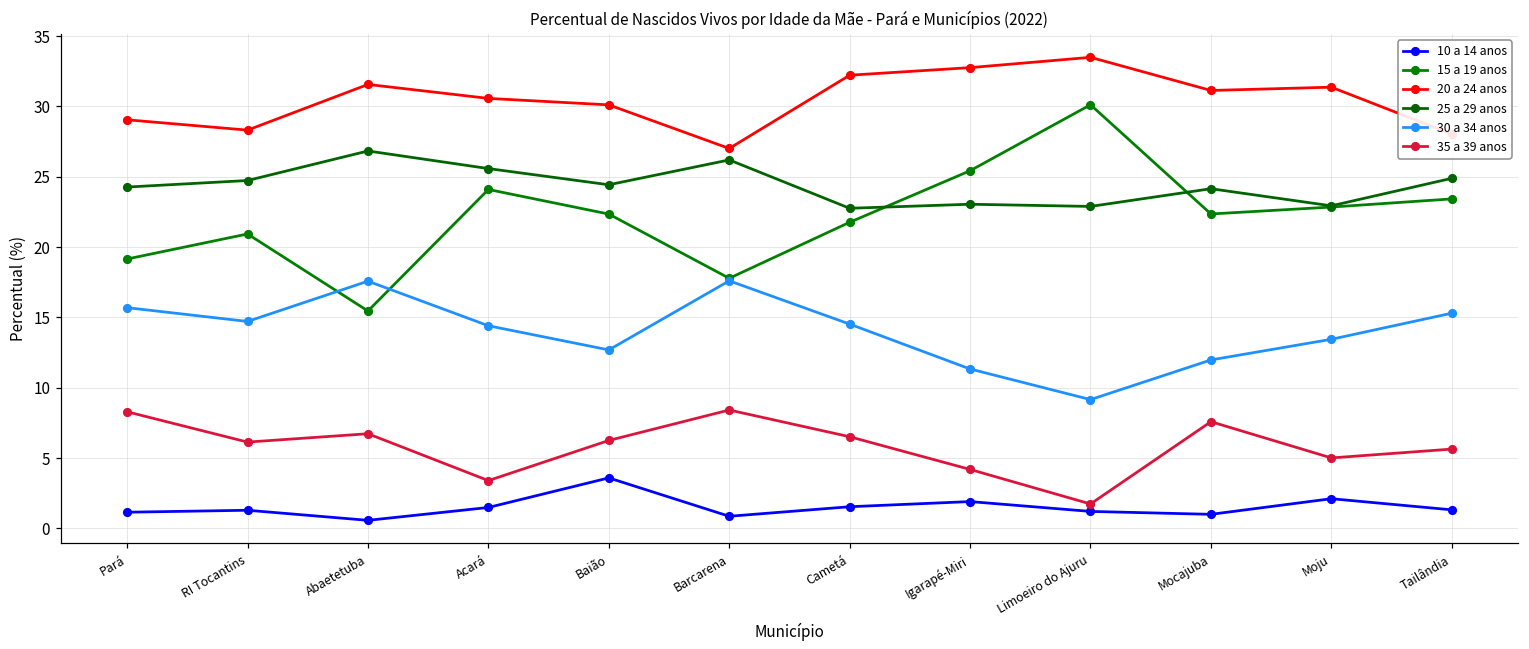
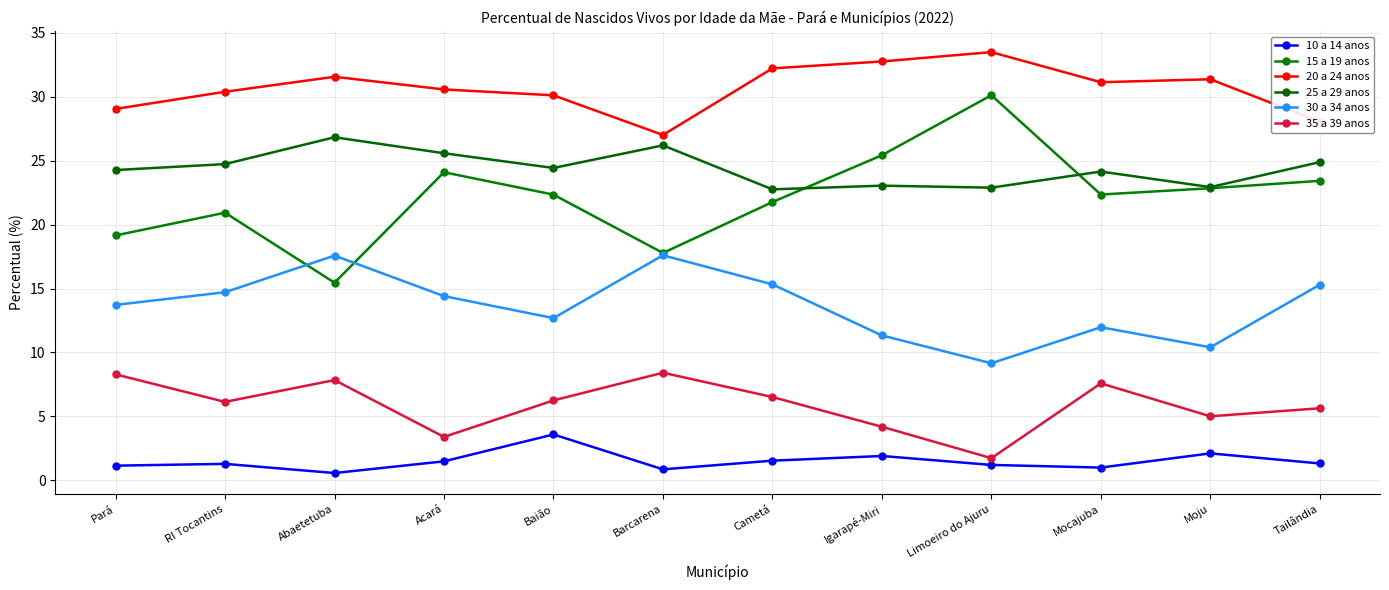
  {
    "10 a 14 anos": {
      "Pará": 1.1,
      "RI Tocantins": 1.3,
      "Abaetetuba": 0.6,
      "Acará": 1.5,
      "Baião": 3.6,
      "Barcarena": 0.9,
      "Cametá": 1.5,
      "Igarapé-Miri": 1.9,
      "Limoeiro do Ajuru": 1.2,
      "Mocajuba": 1.0,
      "Moju": 2.1,
      "Tailândia": 1.3
    },
    "20 a 24 anos": {
      "Pará": 29.1,
-     "RI Tocantins": 28.3,
+     "RI Tocantins": 30.4,
      "Abaetetuba": 31.6,
      "Acará": 30.6,
      "Baião": 30.1,
      "Barcarena": 27.0,
      "Cametá": 32.2,
      "Igarapé-Miri": 32.8,
      "Limoeiro do Ajuru": 33.5,
      "Mocajuba": 31.1,
      "Moju": 31.4
    },
    "30 a 34 anos": {
-     "Pará": 15.7,
+     "Pará": 13.7,
      "RI Tocantins": 14.7,
      "Abaetetuba": 17.6,
      "Acará": 14.4,
      "Baião": 12.7,
-     "Cametá": 14.5,
+     "Cametá": 15.3,
      "Igarapé-Miri": 11.3,
      "Limoeiro do Ajuru": 9.2,
      "Mocajuba": 12.0,
-     "Moju": 13.4,
+     "Moju": 10.4,
      "Tailândia": 15.3
    },
    "35 a 39 anos": {
      "Pará": 8.3,
      "RI Tocantins": 6.1,
-     "Abaetetuba": 6.7,
+     "Abaetetuba": 7.8,
      "Acará": 3.4,
      "Baião": 6.3,
      "Barcarena": 8.4,
      "Cametá": 6.5,
      "Igarapé-Miri": 4.2,
      "Limoeiro do Ajuru": 1.7,
      "Mocajuba": 7.6,
      "Moju": 5.0,
      "Tailândia": 5.6
    }
  }
